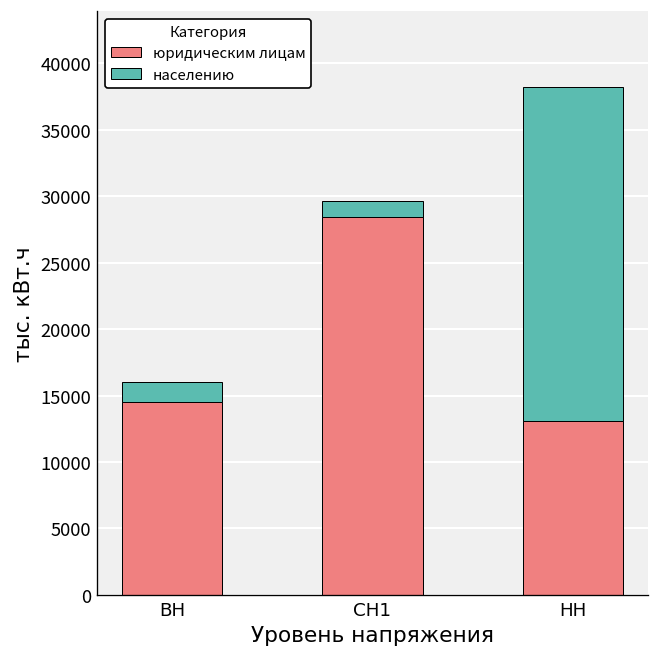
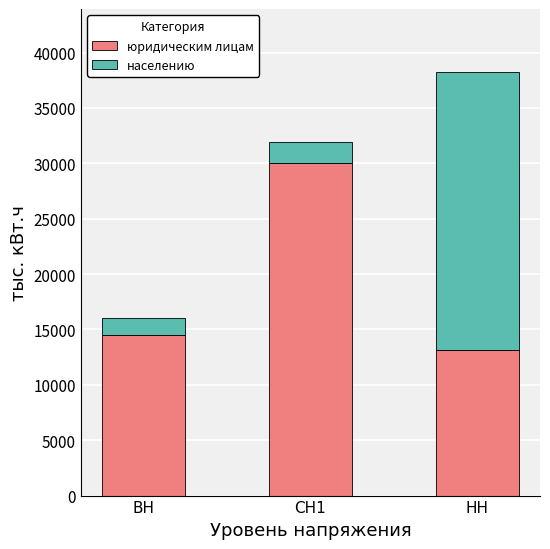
  {
    "юридическим лицам": {
      "ВН": 14500,
-     "СН1": 28400,
+     "СН1": 30000,
      "НН": 13100
    },
    "населению": {
      "ВН": 1500,
-     "СН1": 1200,
+     "СН1": 1900,
      "НН": 25100
    }
  }
